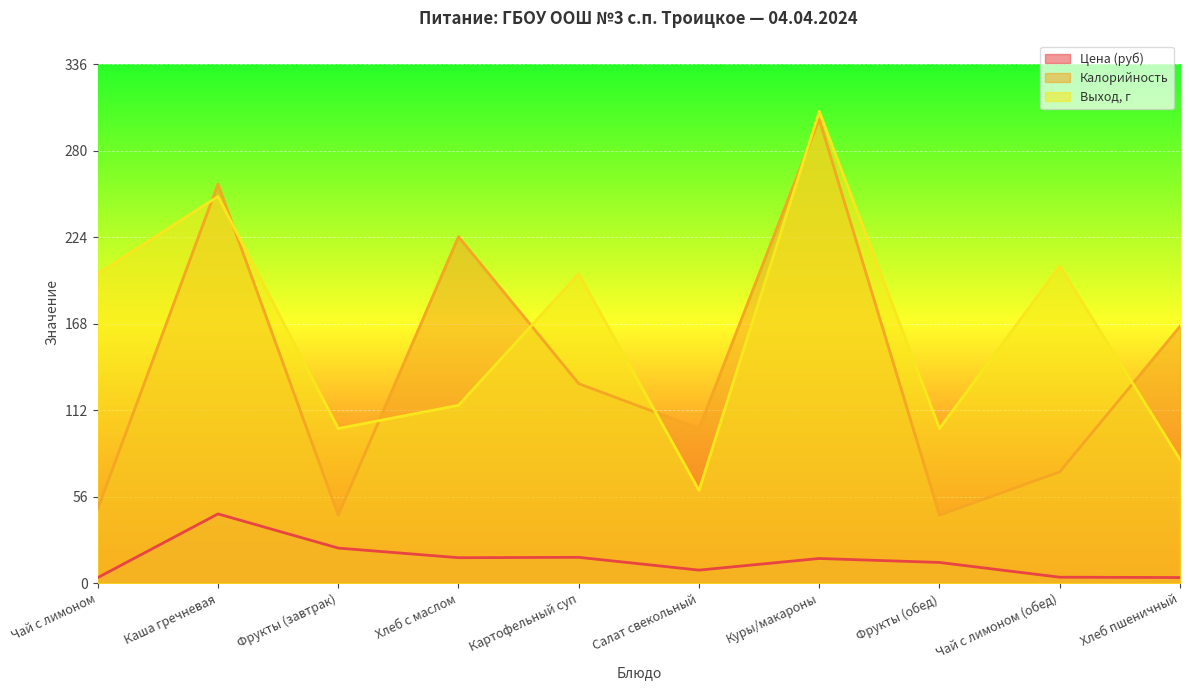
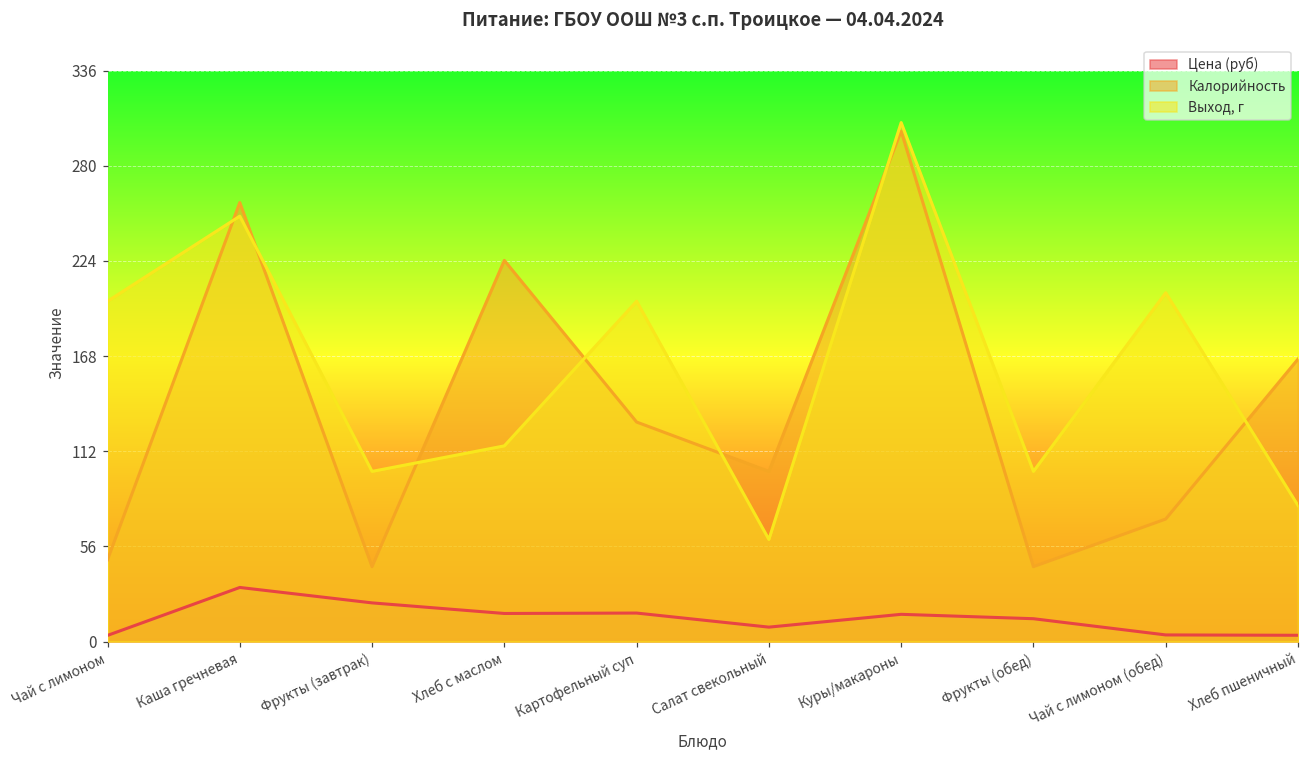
  {
    "Цена (руб)": {
      "Чай с лимоном": 4,
-     "Каша гречневая": 45,
+     "Каша гречневая": 32,
      "Фрукты (завтрак)": 23,
      "Хлеб с маслом": 17,
      "Картофельный суп": 17,
      "Салат свекольный": 8,
      "Куры/макароны": 16,
      "Фрукты (обед)": 13,
      "Чай с лимоном (обед)": 4,
      "Хлеб пшеничный": 4
    }
  }
